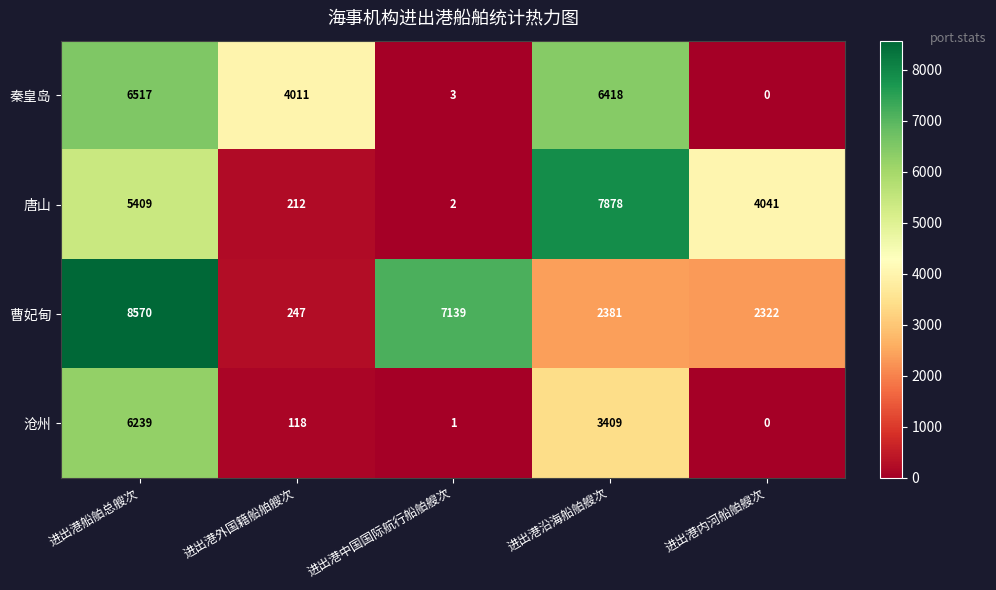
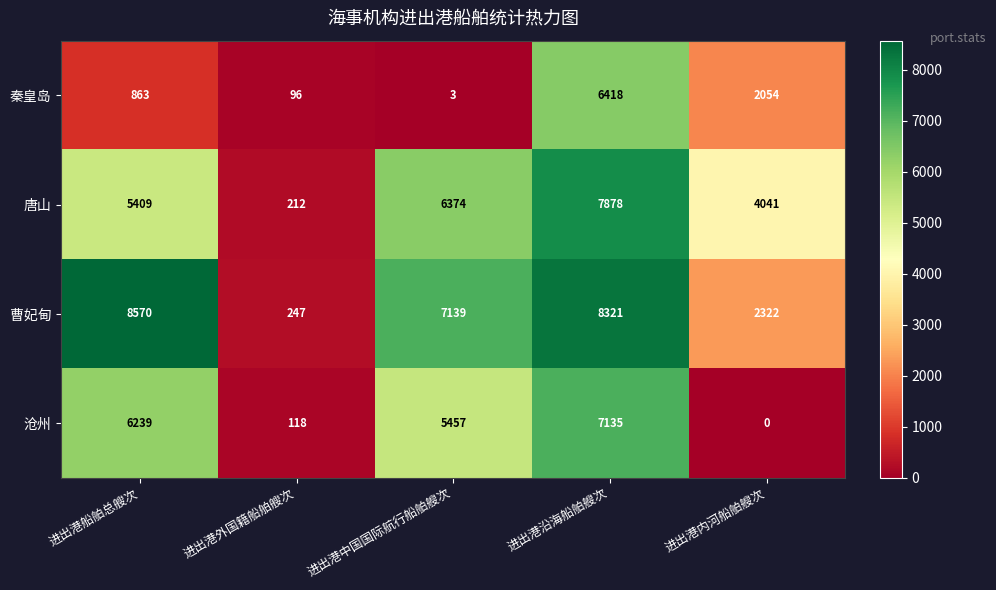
  {
    "秦皇岛": {
-     "进出港船舶总艘次": 6517,
-     "进出港外国籍船舶艘次": 4011,
+     "进出港船舶总艘次": 863,
+     "进出港外国籍船舶艘次": 96,
      "进出港中国国际航行船舶艘次": 3,
      "进出港沿海船舶艘次": 6418,
-     "进出港内河船舶艘次": 0
+     "进出港内河船舶艘次": 2054
    },
    "唐山": {
      "进出港船舶总艘次": 5409,
      "进出港外国籍船舶艘次": 212,
-     "进出港中国国际航行船舶艘次": 2,
+     "进出港中国国际航行船舶艘次": 6374,
      "进出港沿海船舶艘次": 7878,
      "进出港内河船舶艘次": 4041
    },
    "曹妃甸": {
      "进出港船舶总艘次": 8570,
      "进出港外国籍船舶艘次": 247,
      "进出港中国国际航行船舶艘次": 7139,
-     "进出港沿海船舶艘次": 2381,
+     "进出港沿海船舶艘次": 8321,
      "进出港内河船舶艘次": 2322
    },
    "沧州": {
      "进出港船舶总艘次": 6239,
      "进出港外国籍船舶艘次": 118,
-     "进出港中国国际航行船舶艘次": 1,
-     "进出港沿海船舶艘次": 3409,
+     "进出港中国国际航行船舶艘次": 5457,
+     "进出港沿海船舶艘次": 7135,
      "进出港内河船舶艘次": 0
    }
  }
